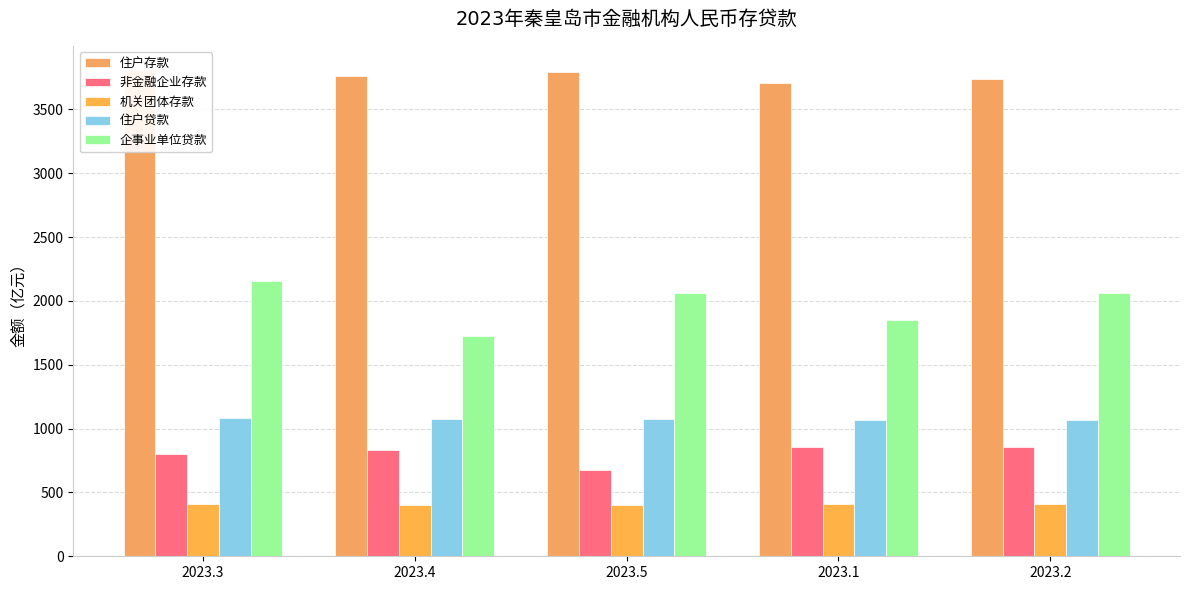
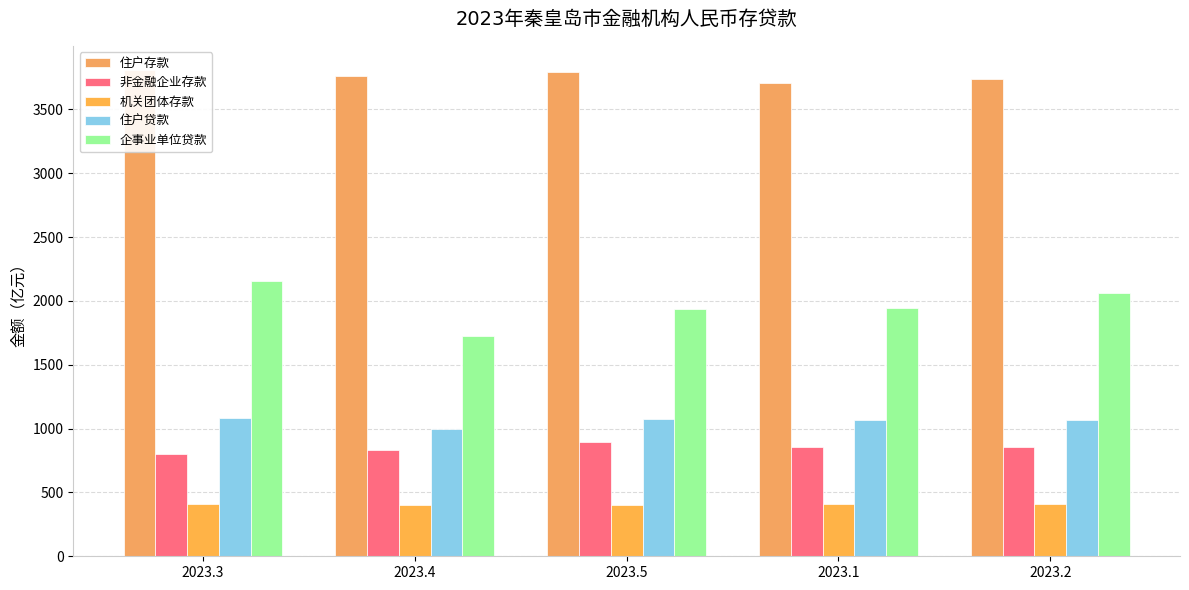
  {
    "非金融企业存款": {
      "2023.3": 800,
      "2023.4": 830,
-     "2023.5": 680,
+     "2023.5": 890,
      "2023.1": 850,
      "2023.2": 850
    },
    "住户贷款": {
      "2023.3": 1080,
-     "2023.4": 1080,
+     "2023.4": 1000,
      "2023.5": 1080,
      "2023.1": 1060,
      "2023.2": 1070
    },
    "企事业单位贷款": {
      "2023.3": 2160,
      "2023.4": 1730,
-     "2023.5": 2070,
-     "2023.1": 1850,
+     "2023.5": 1930,
+     "2023.1": 1940,
      "2023.2": 2060
    }
  }
